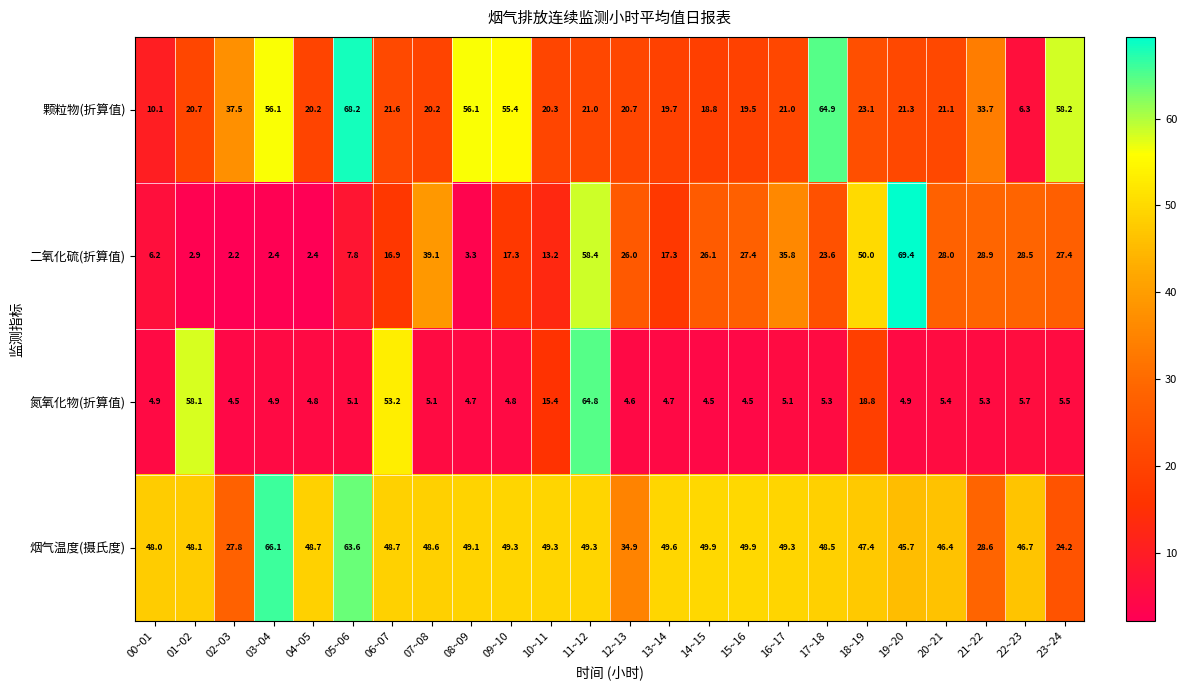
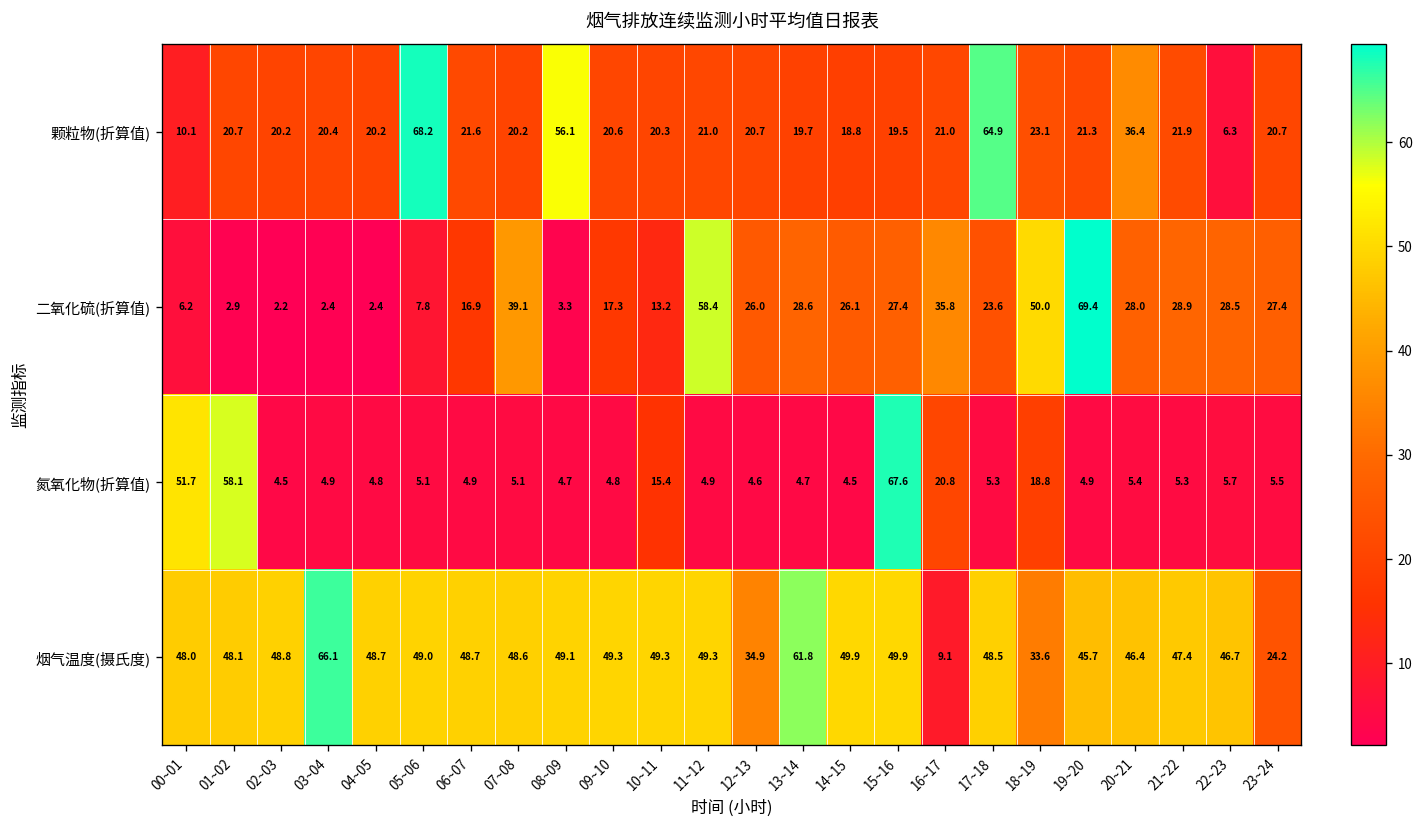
  {
    "颗粒物(折算值)": {
      "00~01": 10.1,
      "01~02": 20.7,
-     "02~03": 37.5,
-     "03~04": 56.1,
+     "02~03": 20.2,
+     "03~04": 20.4,
      "04~05": 20.2,
      "05~06": 68.2,
      "06~07": 21.6,
      "07~08": 20.2,
      "08~09": 56.1,
-     "09~10": 55.4,
+     "09~10": 20.6,
      "10~11": 20.3,
      "11~12": 21.0,
      "12~13": 20.7,
      "13~14": 19.7,
      "14~15": 18.8,
      "15~16": 19.5,
      "16~17": 21.0,
      "17~18": 64.9,
      "18~19": 23.1,
      "19~20": 21.3,
-     "20~21": 21.1,
-     "21~22": 33.7,
+     "20~21": 36.4,
+     "21~22": 21.9,
      "22~23": 6.3,
-     "23~24": 58.2
+     "23~24": 20.7
    },
    "二氧化硫(折算值)": {
      "00~01": 6.2,
      "01~02": 2.9,
      "02~03": 2.2,
      "03~04": 2.4,
      "04~05": 2.4,
      "05~06": 7.8,
      "06~07": 16.9,
      "07~08": 39.1,
      "08~09": 3.3,
      "09~10": 17.3,
      "10~11": 13.2,
      "11~12": 58.4,
      "12~13": 26.0,
-     "13~14": 17.3,
+     "13~14": 28.6,
      "14~15": 26.1,
      "15~16": 27.4,
      "16~17": 35.8,
      "17~18": 23.6,
      "18~19": 50.0,
      "19~20": 69.4,
      "20~21": 28.0,
      "21~22": 28.9,
      "22~23": 28.5,
      "23~24": 27.4
    },
    "氮氧化物(折算值)": {
-     "00~01": 4.9,
+     "00~01": 51.7,
      "01~02": 58.1,
      "02~03": 4.5,
      "03~04": 4.9,
      "04~05": 4.8,
      "05~06": 5.1,
-     "06~07": 53.2,
+     "06~07": 4.9,
      "07~08": 5.1,
      "08~09": 4.7,
      "09~10": 4.8,
      "10~11": 15.4,
-     "11~12": 64.8,
+     "11~12": 4.9,
      "12~13": 4.6,
      "13~14": 4.7,
      "14~15": 4.5,
-     "15~16": 4.5,
-     "16~17": 5.1,
+     "15~16": 67.6,
+     "16~17": 20.8,
      "17~18": 5.3,
      "18~19": 18.8,
      "19~20": 4.9,
      "20~21": 5.4,
      "21~22": 5.3,
      "22~23": 5.7,
      "23~24": 5.5
    },
    "烟气温度(摄氏度)": {
      "00~01": 48.0,
      "01~02": 48.1,
-     "02~03": 27.8,
+     "02~03": 48.8,
      "03~04": 66.1,
      "04~05": 48.7,
-     "05~06": 63.6,
+     "05~06": 49.0,
      "06~07": 48.7,
      "07~08": 48.6,
      "08~09": 49.1,
      "09~10": 49.3,
      "10~11": 49.3,
      "11~12": 49.3,
      "12~13": 34.9,
-     "13~14": 49.6,
+     "13~14": 61.8,
      "14~15": 49.9,
      "15~16": 49.9,
-     "16~17": 49.3,
+     "16~17": 9.1,
      "17~18": 48.5,
-     "18~19": 47.4,
+     "18~19": 33.6,
      "19~20": 45.7,
      "20~21": 46.4,
-     "21~22": 28.6,
+     "21~22": 47.4,
      "22~23": 46.7,
      "23~24": 24.2
    }
  }
